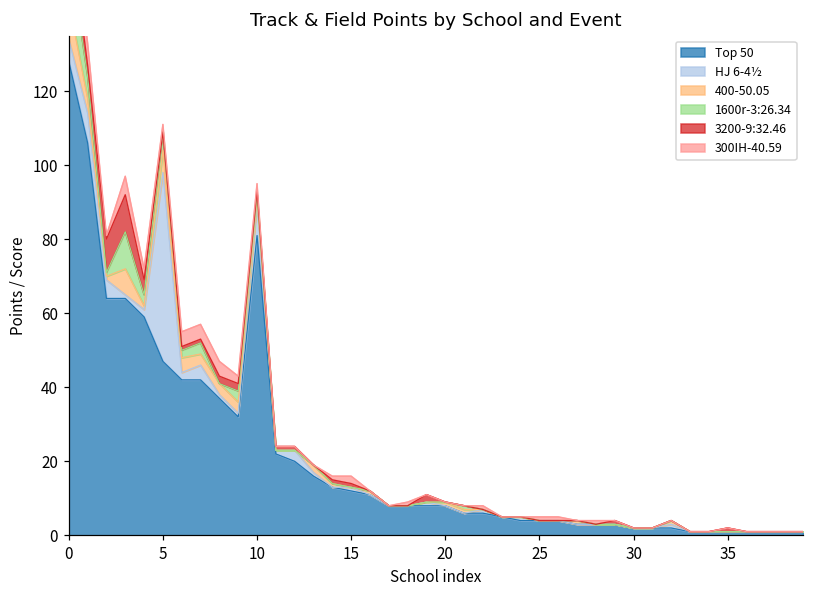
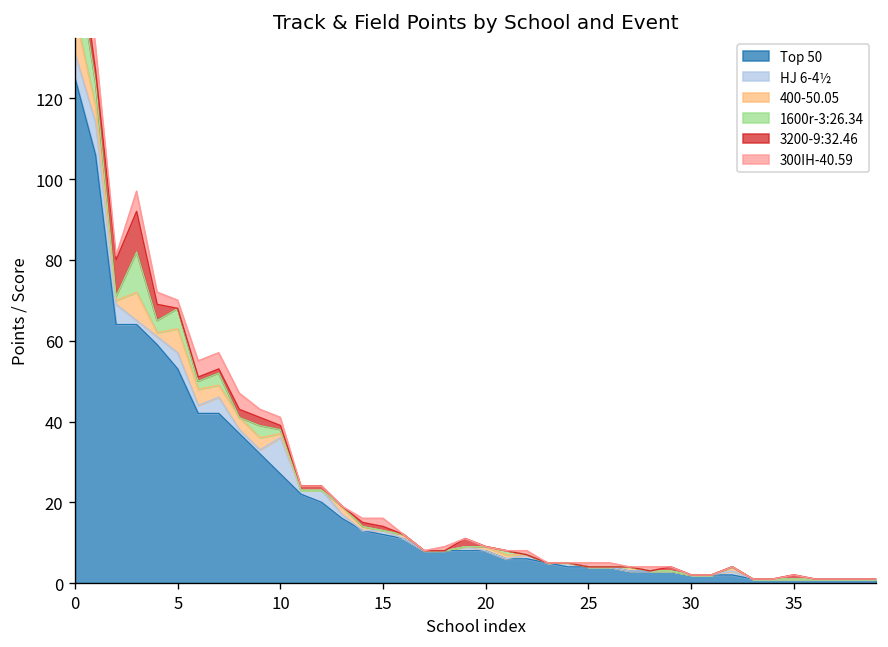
  {
    "Top 50": {
-     "0": 128,
-     "5": 47,
-     "10": 81,
+     "0": 125,
+     "5": 53,
+     "10": 27,
      "15": 12
    },
    "HJ 6-4½": {
      "0": 6,
-     "5": 51,
+     "5": 4,
      "10": 9
    },
    "1600r-3:26.34": {
      "10": 1
    },
    "3200-9:32.46": {
      "10": 1,
      "15": 1
    }
  }
